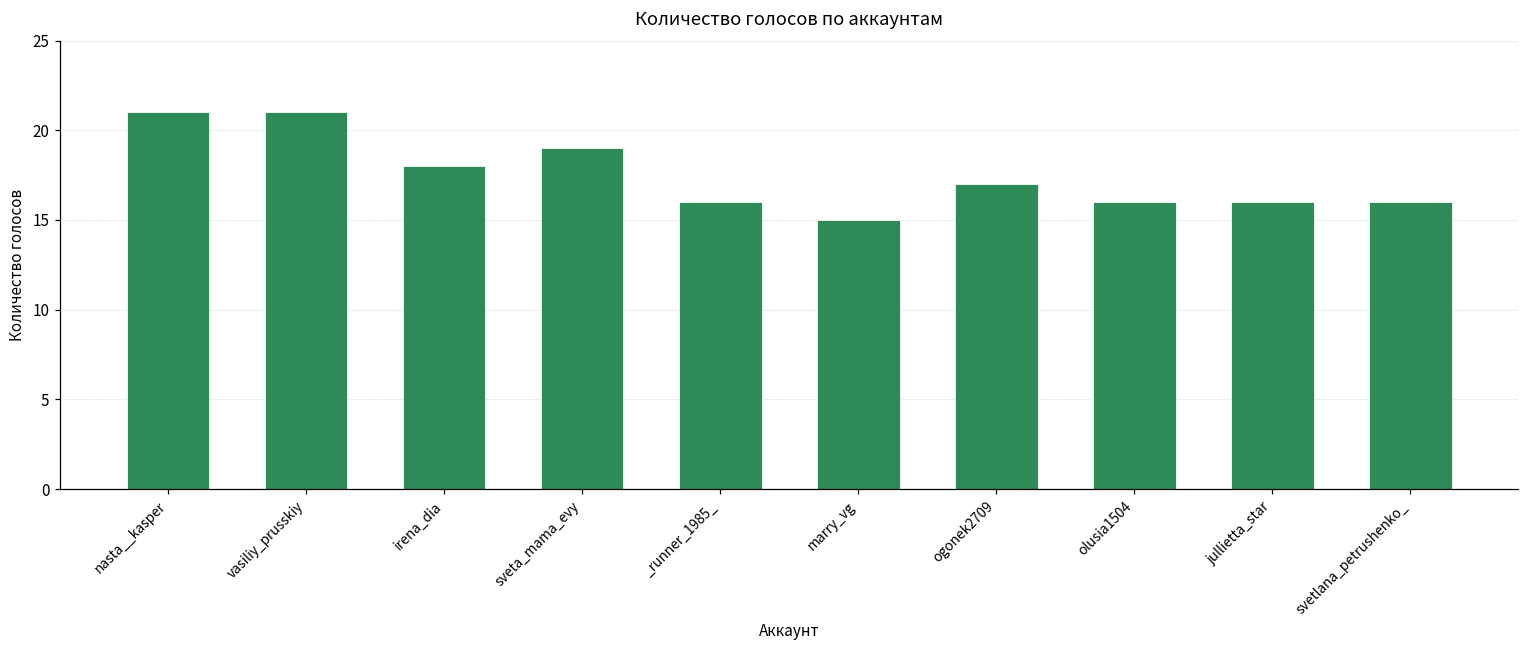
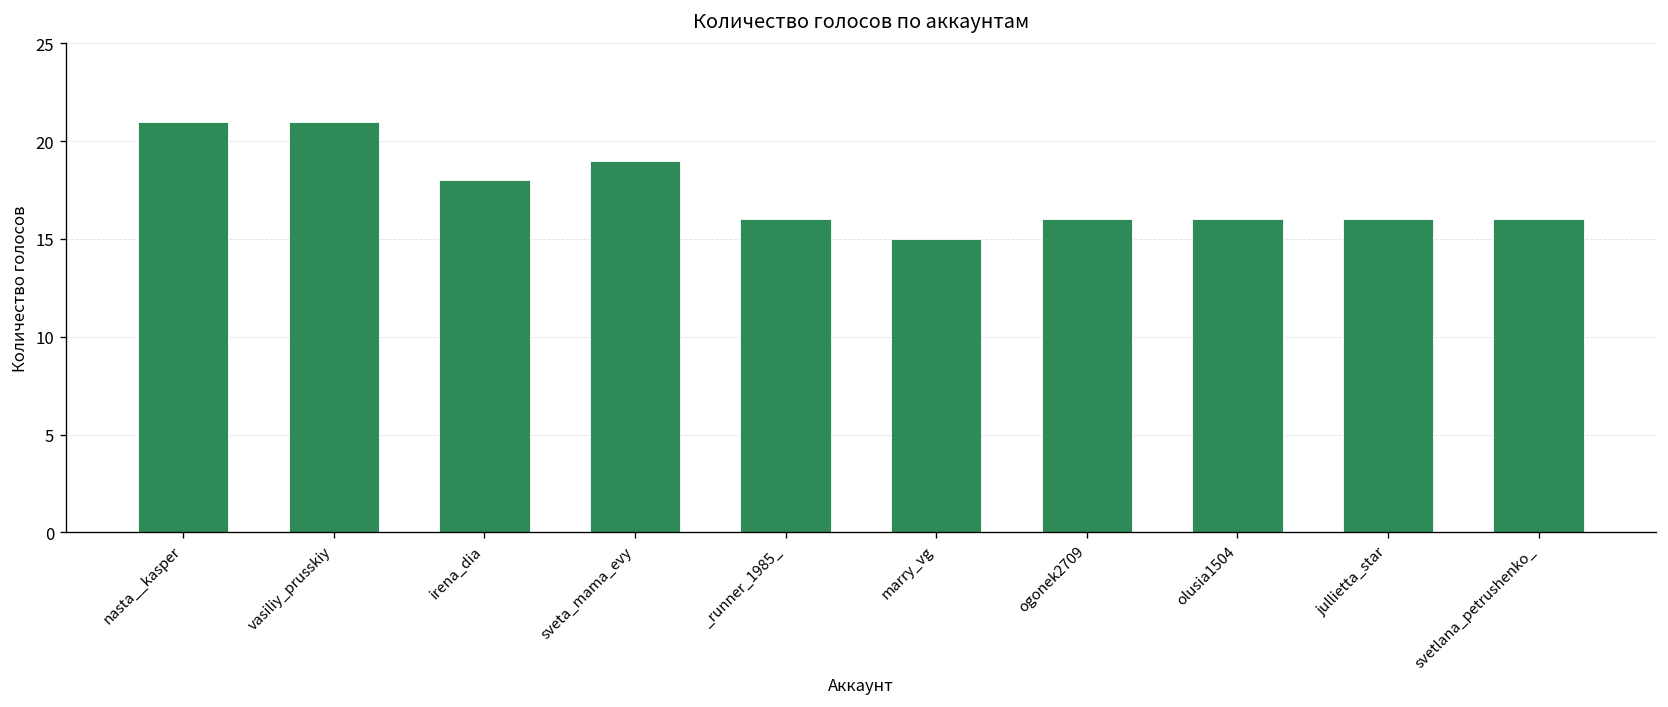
  {
    "nasta__kasper": 21,
    "vasiliy_prusskiy": 21,
    "irena_dia": 18,
    "sveta_mama_evy": 19,
    "_runner_1985_": 16,
    "marry_vg": 15,
-   "ogonek2709": 17,
+   "ogonek2709": 16,
    "olusia1504": 16,
    "jullietta_star": 16,
    "svetlana_petrushenko_": 16
  }
